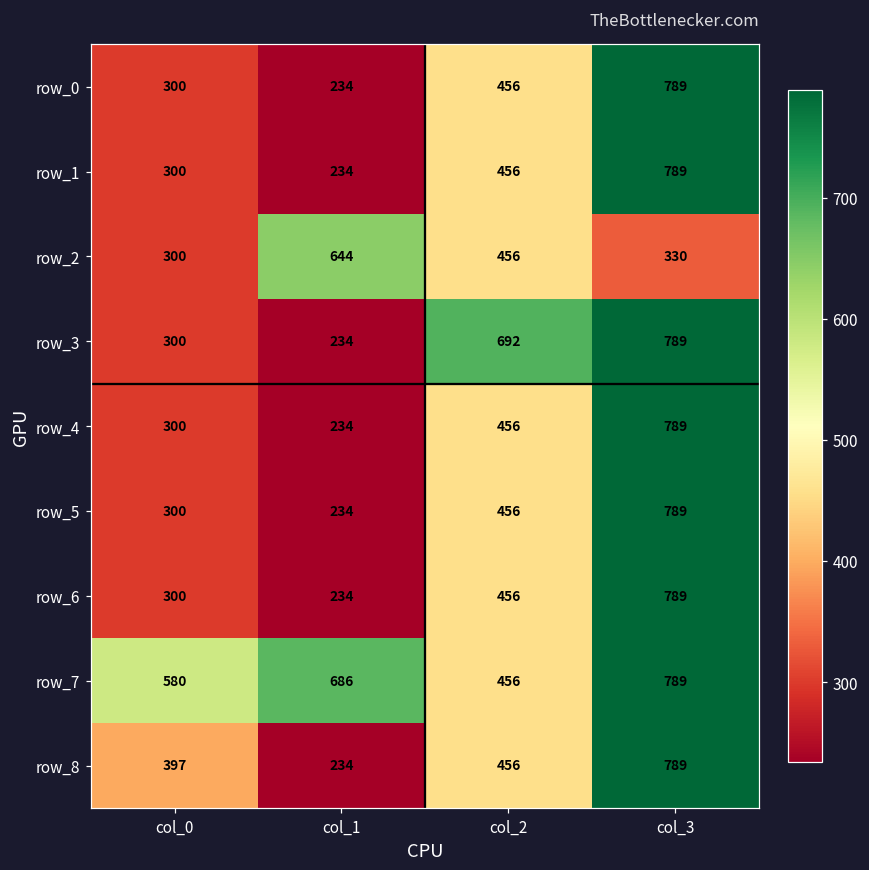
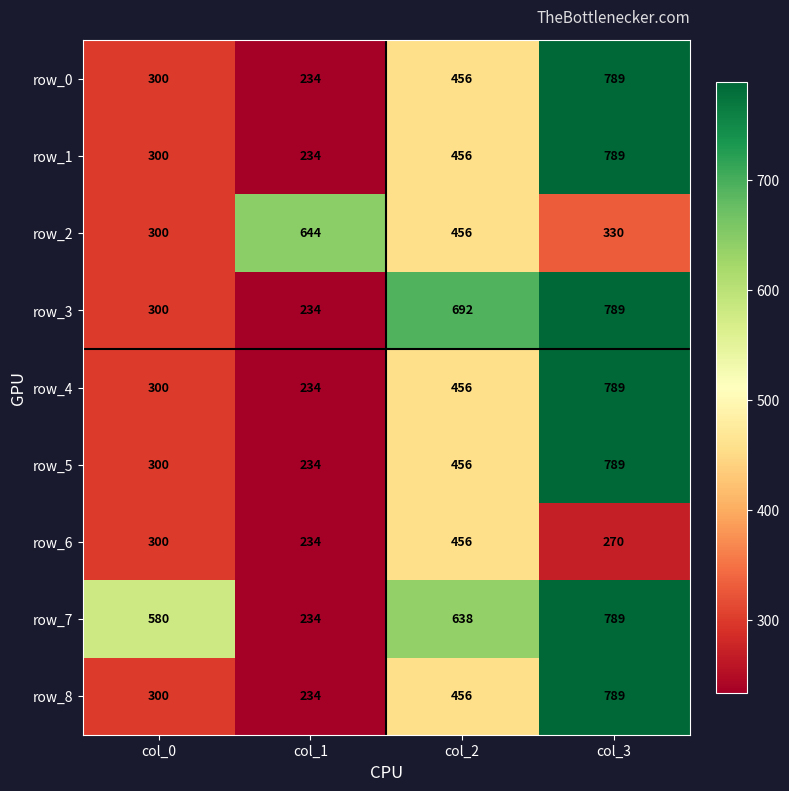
  {
    "row_0": {
      "col_0": 300,
      "col_1": 234,
      "col_2": 456,
      "col_3": 789
    },
    "row_1": {
      "col_0": 300,
      "col_1": 234,
      "col_2": 456,
      "col_3": 789
    },
    "row_2": {
      "col_0": 300,
      "col_1": 644,
      "col_2": 456,
      "col_3": 330
    },
    "row_3": {
      "col_0": 300,
      "col_1": 234,
      "col_2": 692,
      "col_3": 789
    },
    "row_4": {
      "col_0": 300,
      "col_1": 234,
      "col_2": 456,
      "col_3": 789
    },
    "row_5": {
      "col_0": 300,
      "col_1": 234,
      "col_2": 456,
      "col_3": 789
    },
    "row_6": {
      "col_0": 300,
      "col_1": 234,
      "col_2": 456,
-     "col_3": 789
+     "col_3": 270
    },
    "row_7": {
      "col_0": 580,
-     "col_1": 686,
-     "col_2": 456,
+     "col_1": 234,
+     "col_2": 638,
      "col_3": 789
    },
    "row_8": {
-     "col_0": 397,
+     "col_0": 300,
      "col_1": 234,
      "col_2": 456,
      "col_3": 789
    }
  }
